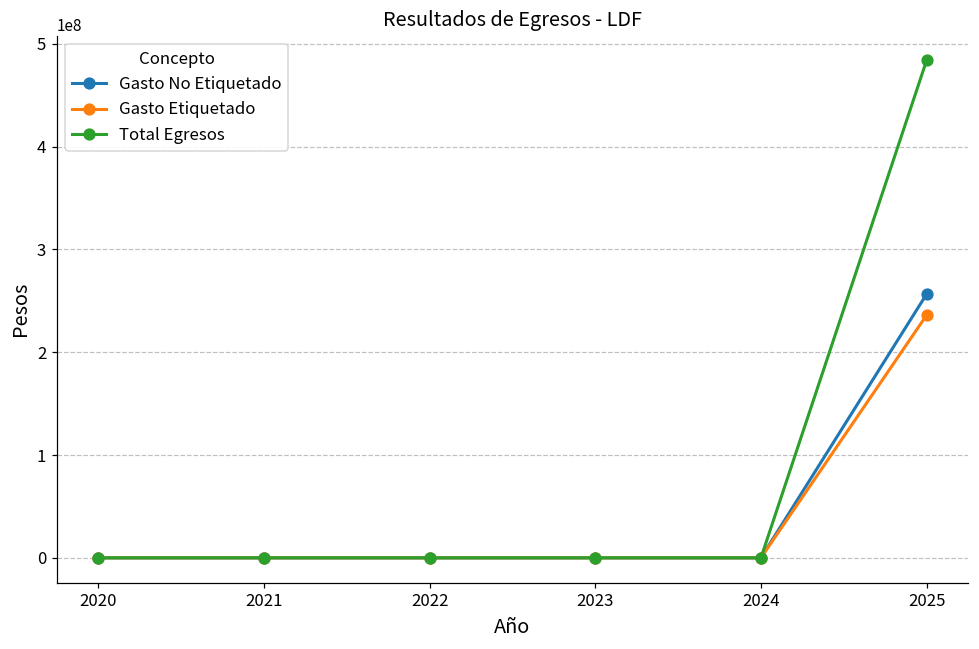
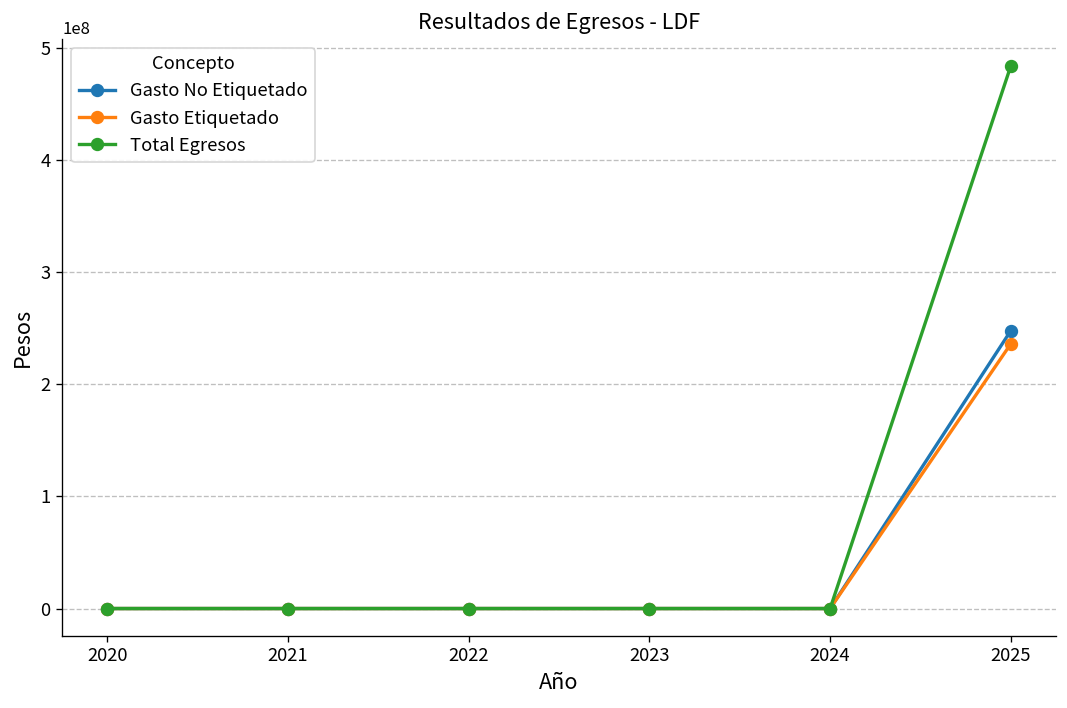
  {
    "Gasto No Etiquetado": {
-     "2025": 260000000
+     "2025": 250000000
    },
    "Gasto Etiquetado": {
      "2025": 240000000
    },
    "Total Egresos": {
      "2025": 480000000
    }
  }
